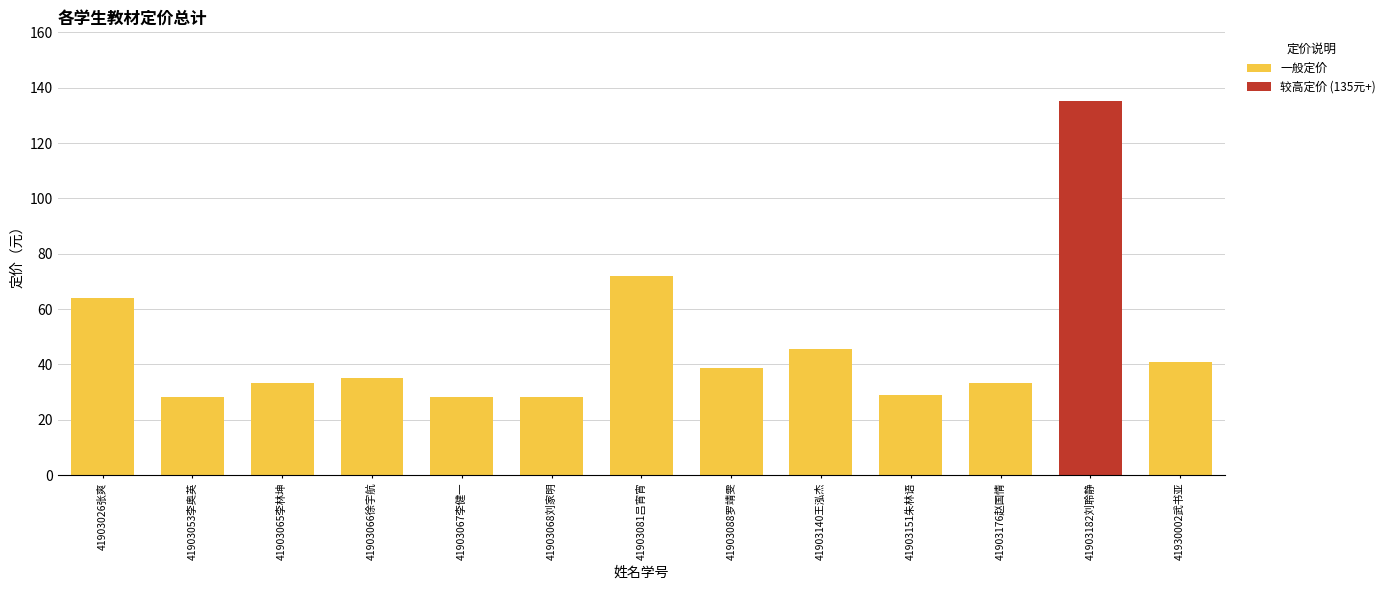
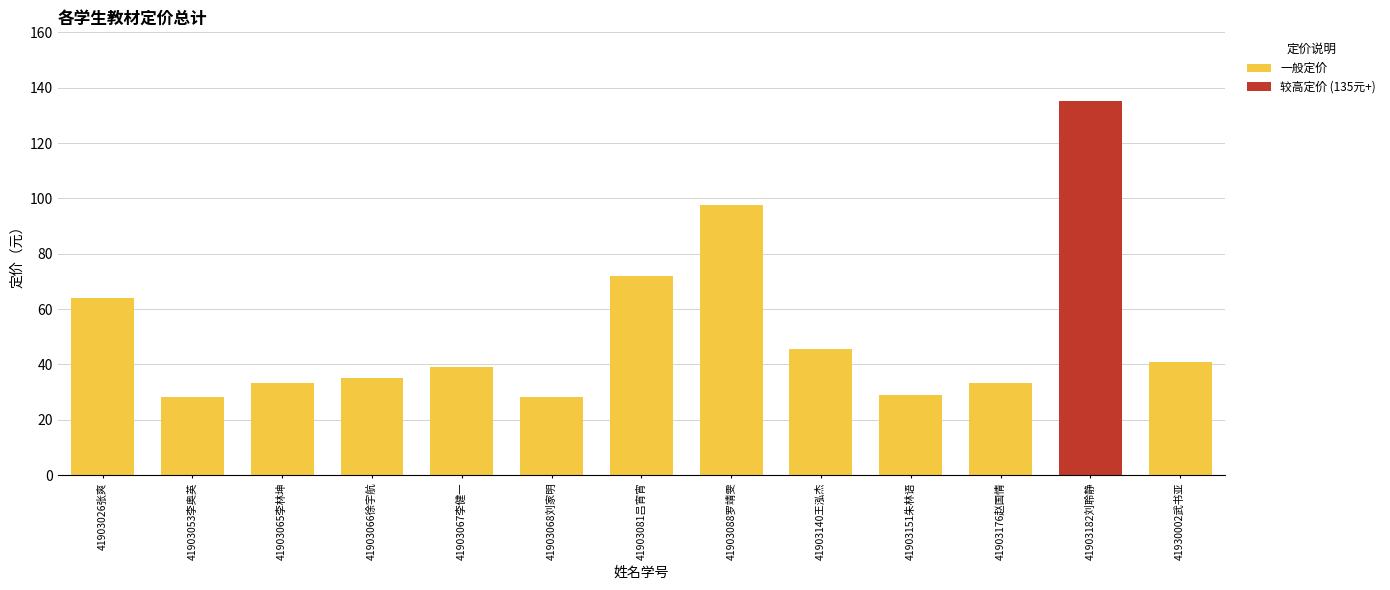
  {
    "41903026张爽": 64,
    "41903053李奥英": 28,
    "41903065李林坤": 33,
    "41903066徐宇航": 35,
-   "41903067李健一": 28,
+   "41903067李健一": 39,
    "41903068刘家明": 28,
    "41903081吕宵宵": 72,
-   "41903088罗靖雯": 39,
+   "41903088罗靖雯": 98,
    "41903140王泓杰": 45,
    "41903151朱林语": 29,
    "41903176赵国情": 33,
    "41903182刘聆静": 135,
    "41930002武书亚": 41
  }
